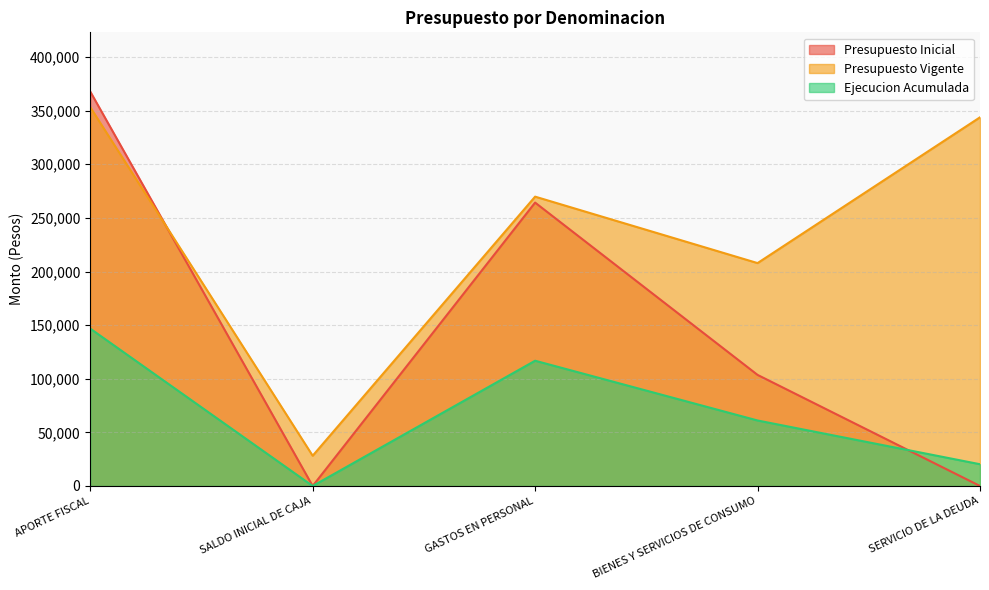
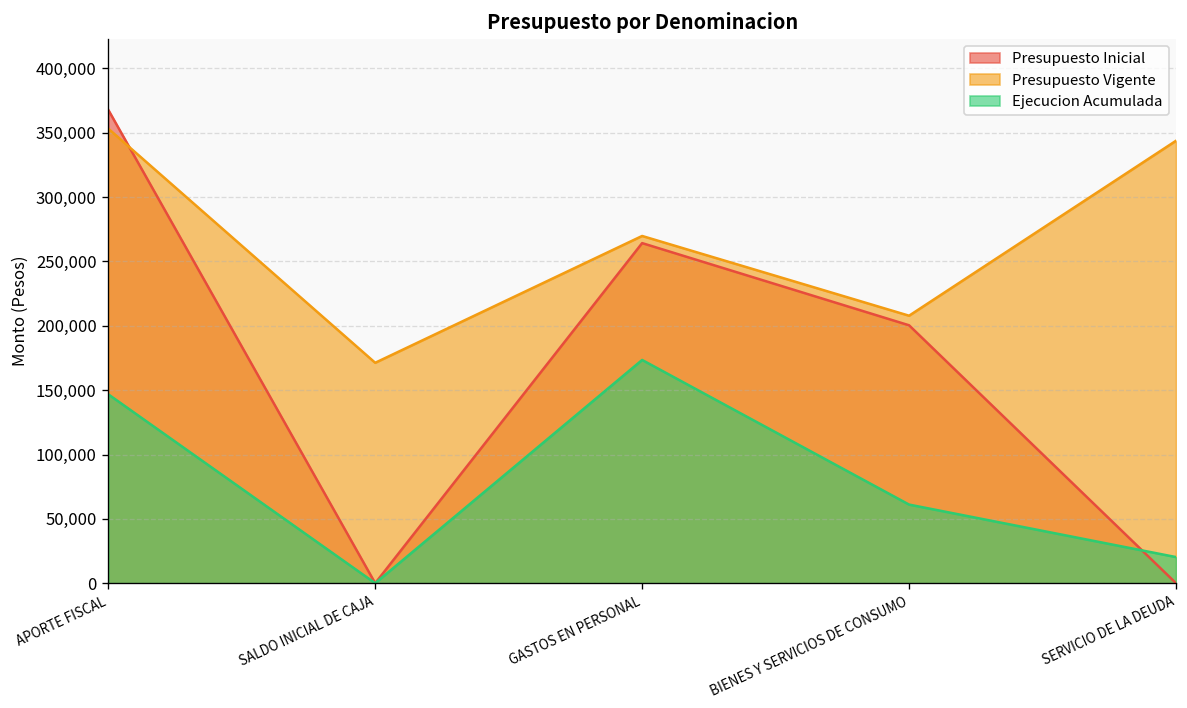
  {
    "Presupuesto Inicial": {
      "APORTE FISCAL": "368,000",
      "GASTOS EN PERSONAL": "264,000",
-     "BIENES Y SERVICIOS DE CONSUMO": "104,000",
+     "BIENES Y SERVICIOS DE CONSUMO": "200,000",
      "SERVICIO DE LA DEUDA": "0"
    },
    "Presupuesto Vigente": {
      "APORTE FISCAL": "353,000",
-     "SALDO INICIAL DE CAJA": "28,000",
+     "SALDO INICIAL DE CAJA": "171,000",
      "GASTOS EN PERSONAL": "270,000",
      "BIENES Y SERVICIOS DE CONSUMO": "208,000",
      "SERVICIO DE LA DEUDA": "344,000"
    },
    "Ejecucion Acumulada": {
      "APORTE FISCAL": "147,000",
-     "GASTOS EN PERSONAL": "117,000",
+     "GASTOS EN PERSONAL": "173,000",
      "BIENES Y SERVICIOS DE CONSUMO": "61,000",
      "SERVICIO DE LA DEUDA": "20,000"
    }
  }
